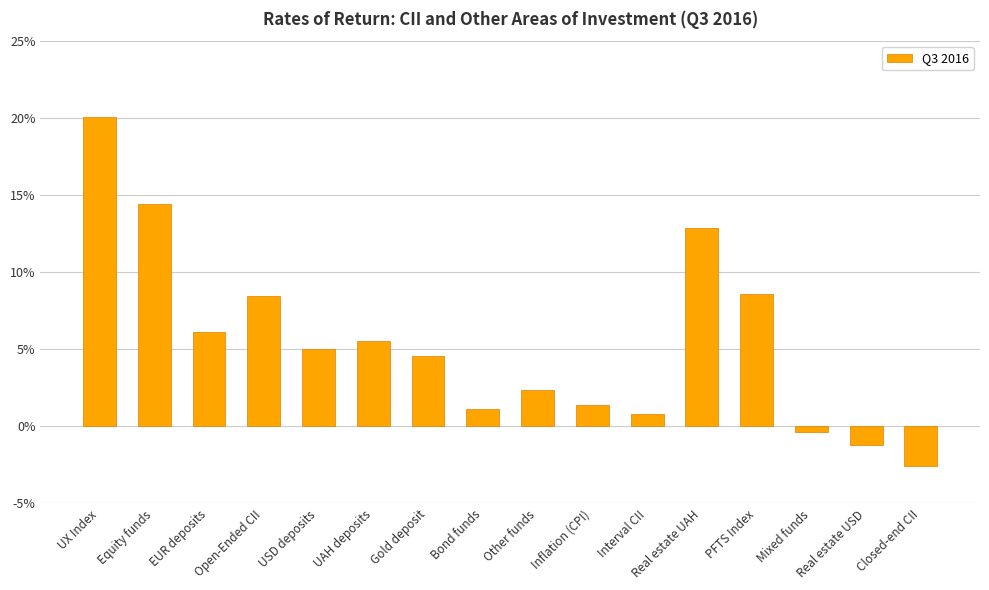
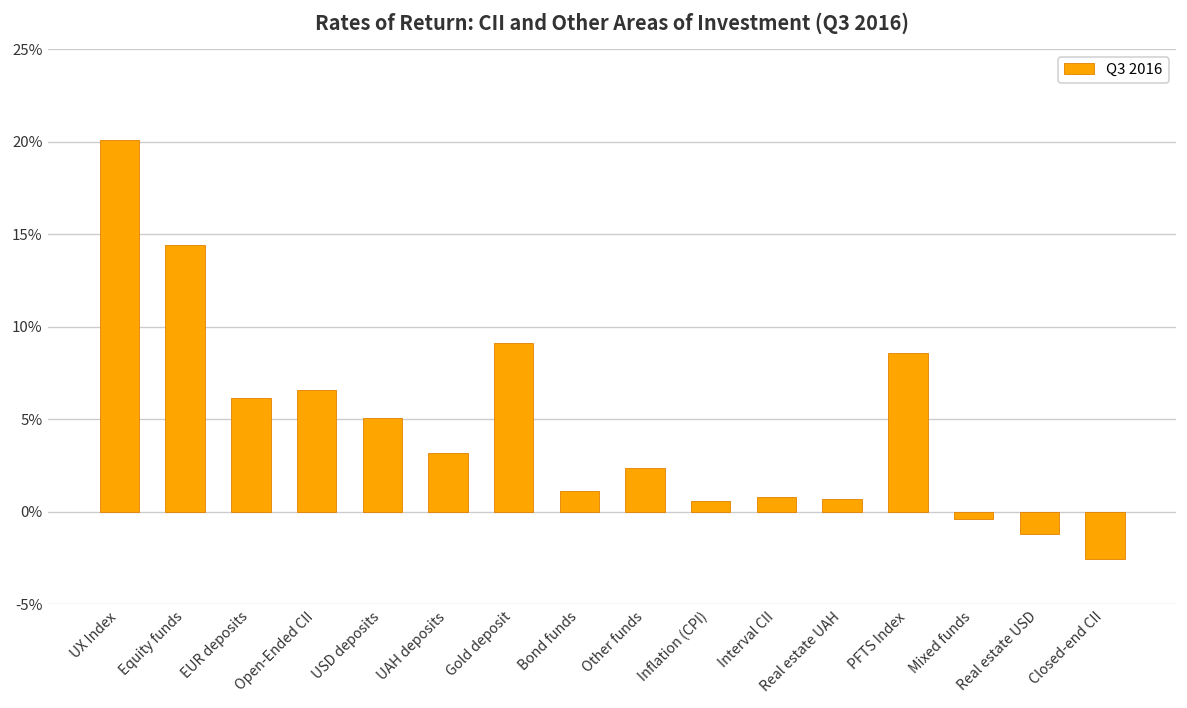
  {
    "UX Index": "20.1%",
    "Equity funds": "14.4%",
    "EUR deposits": "6.1%",
-   "Open-Ended CII": "8.5%",
+   "Open-Ended CII": "6.6%",
    "USD deposits": "5.0%",
-   "UAH deposits": "5.5%",
-   "Gold deposit": "4.6%",
+   "UAH deposits": "3.2%",
+   "Gold deposit": "9.1%",
    "Bond funds": "1.1%",
    "Other funds": "2.4%",
-   "Inflation (CPI)": "1.4%",
+   "Inflation (CPI)": "0.6%",
    "Interval CII": "0.8%",
-   "Real estate UAH": "12.9%",
+   "Real estate UAH": "0.7%",
    "PFTS Index": "8.6%",
    "Mixed funds": "-0.4%",
    "Real estate USD": "-1.2%",
    "Closed-end CII": "-2.6%"
  }
